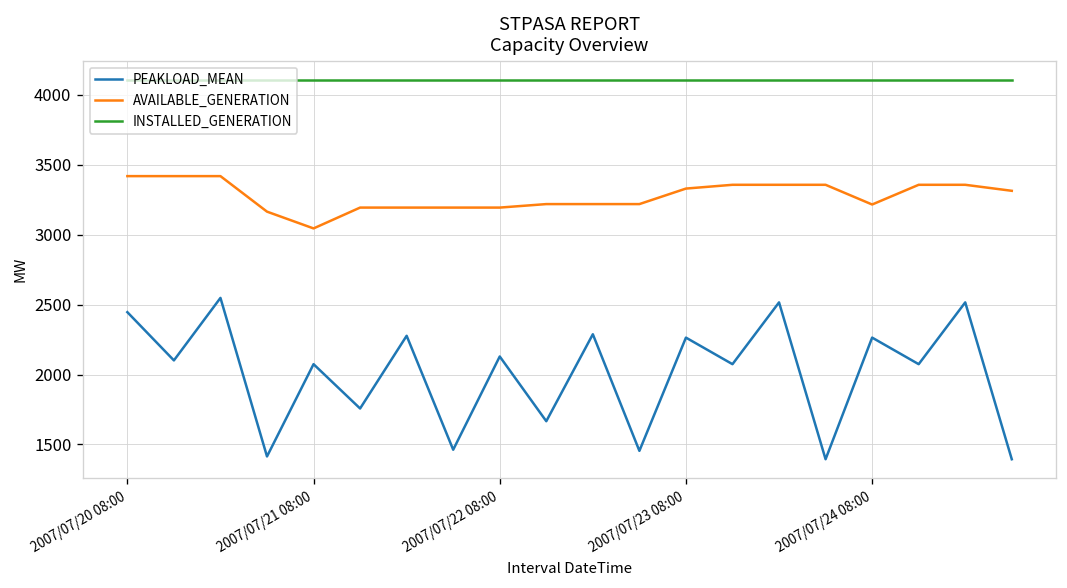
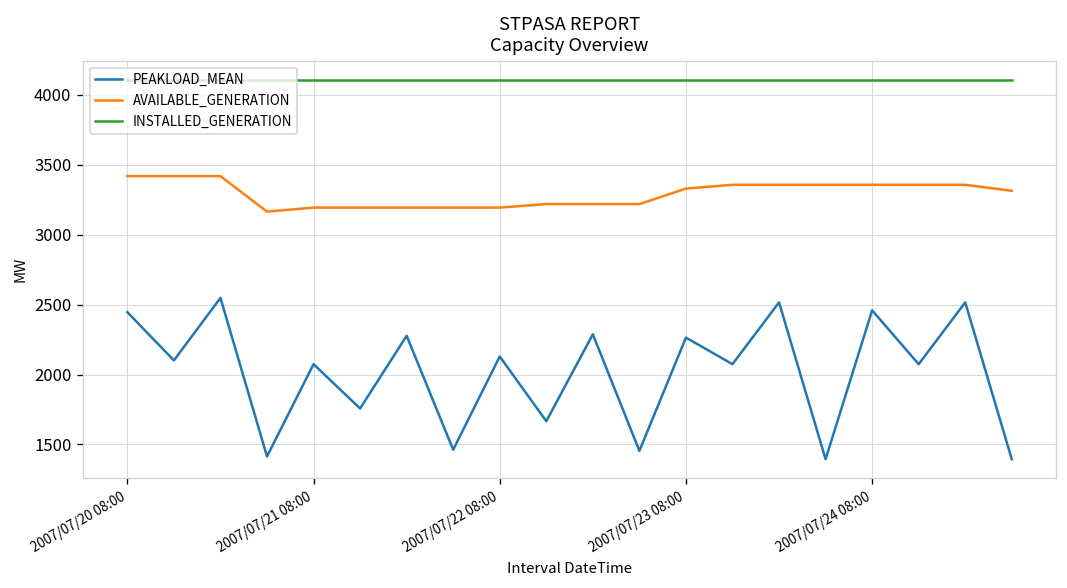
  {
    "PEAKLOAD_MEAN": {
      "2007/07/20 08:00": 2450,
      "2007/07/21 08:00": 2070,
      "2007/07/22 08:00": 2130,
      "2007/07/23 08:00": 2260,
-     "2007/07/24 08:00": 2260
+     "2007/07/24 08:00": 2460
    },
    "AVAILABLE_GENERATION": {
      "2007/07/20 08:00": 3420,
-     "2007/07/21 08:00": 3050,
+     "2007/07/21 08:00": 3190,
      "2007/07/22 08:00": 3190,
      "2007/07/23 08:00": 3330,
-     "2007/07/24 08:00": 3220
+     "2007/07/24 08:00": 3360
    },
    "INSTALLED_GENERATION": {
      "2007/07/21 08:00": 4110,
      "2007/07/22 08:00": 4110,
      "2007/07/23 08:00": 4110,
      "2007/07/24 08:00": 4110
    }
  }
